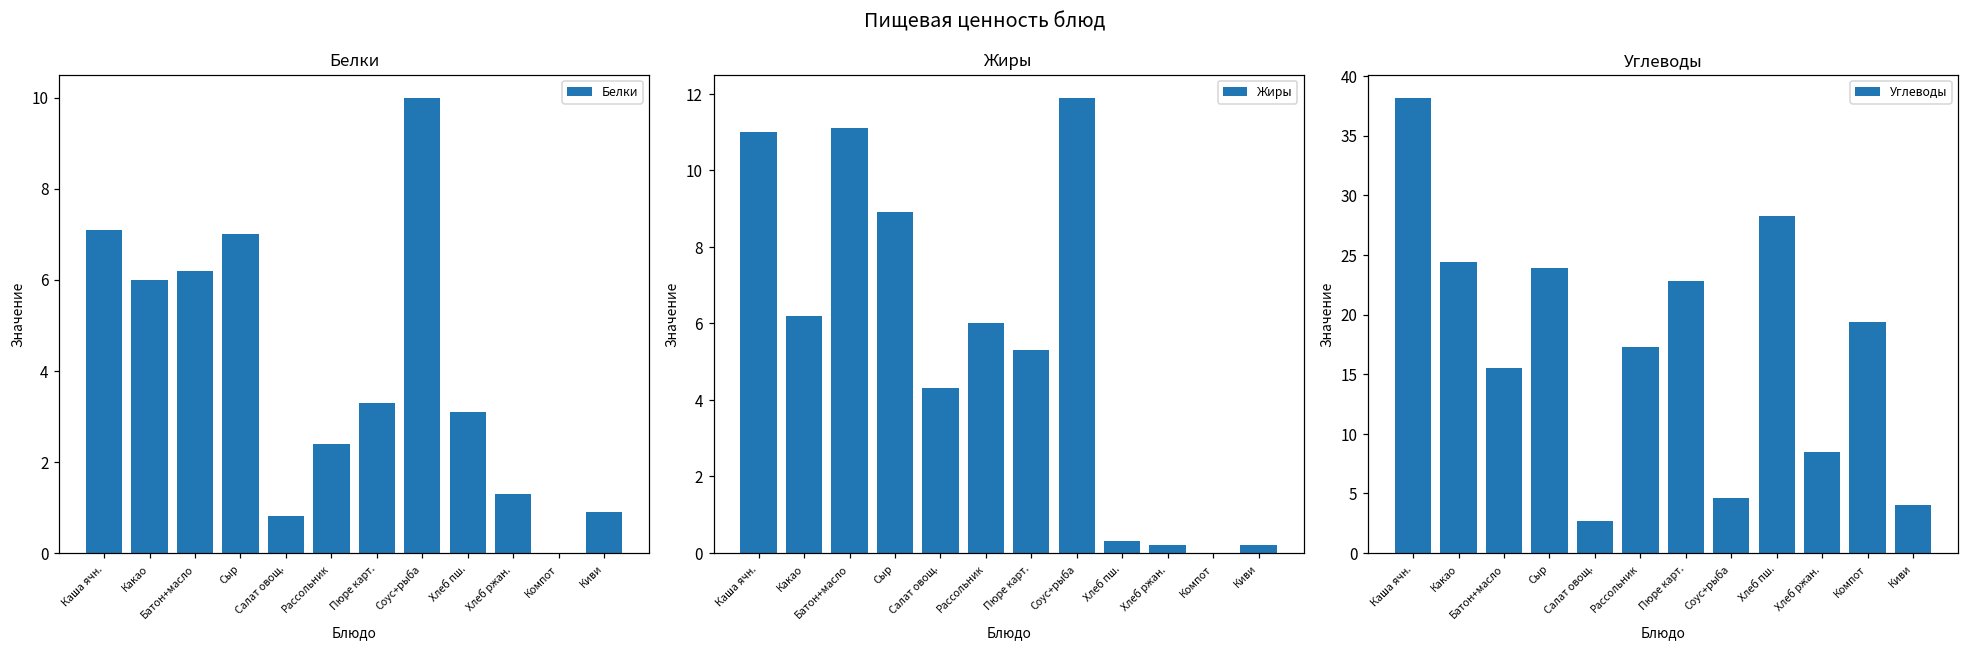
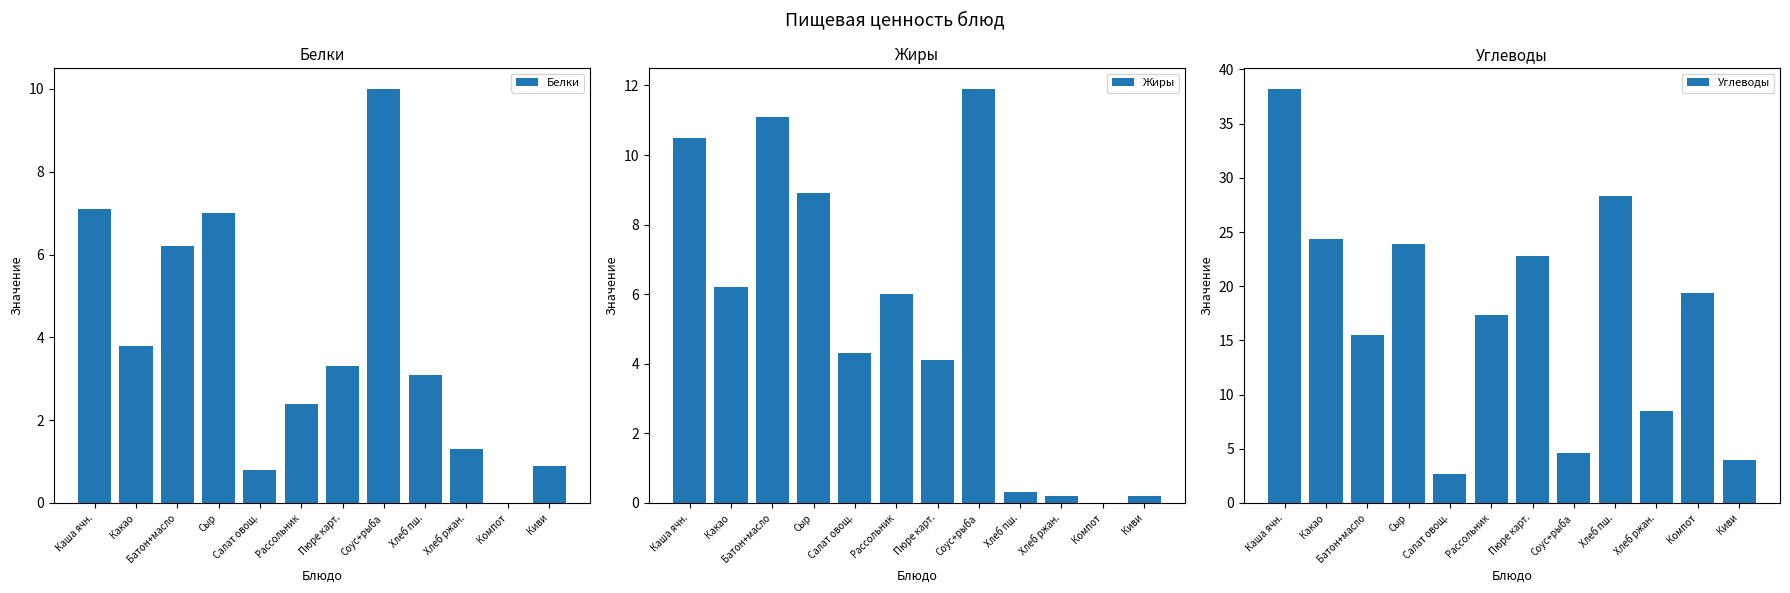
  {
    "Белки": {
      "Каша ячн.": 7.1,
-     "Какао": 6.0,
+     "Какао": 3.8,
      "Батон+масло": 6.2,
      "Сыр": 7.0,
      "Салат овощ.": 0.8,
      "Рассольник": 2.4,
      "Пюре карт.": 3.3,
      "Соус+рыба": 10.0,
      "Хлеб пш.": 3.1,
      "Хлеб ржан.": 1.3,
      "Компот": 0.0,
      "Киви": 0.9
    },
    "Жиры": {
-     "Каша ячн.": 11.0,
+     "Каша ячн.": 10.5,
      "Какао": 6.2,
      "Батон+масло": 11.1,
      "Сыр": 8.9,
      "Салат овощ.": 4.3,
      "Рассольник": 6.0,
-     "Пюре карт.": 5.3,
+     "Пюре карт.": 4.1,
      "Соус+рыба": 11.9,
      "Хлеб пш.": 0.3,
      "Хлеб ржан.": 0.2,
      "Компот": 0.0,
      "Киви": 0.2
    },
    "Углеводы": {
      "Каша ячн.": 38.2,
      "Какао": 24.4,
      "Батон+масло": 15.5,
      "Сыр": 23.9,
      "Салат овощ.": 2.7,
      "Рассольник": 17.3,
      "Пюре карт.": 22.8,
      "Соус+рыба": 4.6,
      "Хлеб пш.": 28.3,
      "Хлеб ржан.": 8.5,
      "Компот": 19.4,
      "Киви": 4.0
    }
  }
